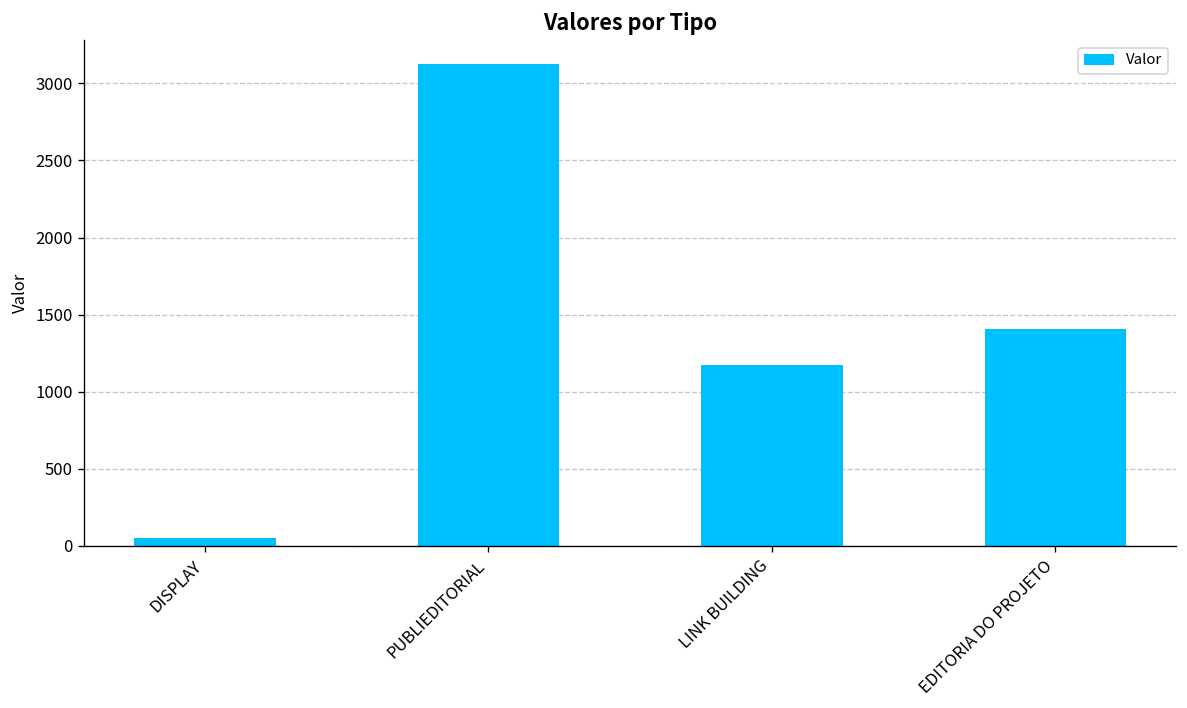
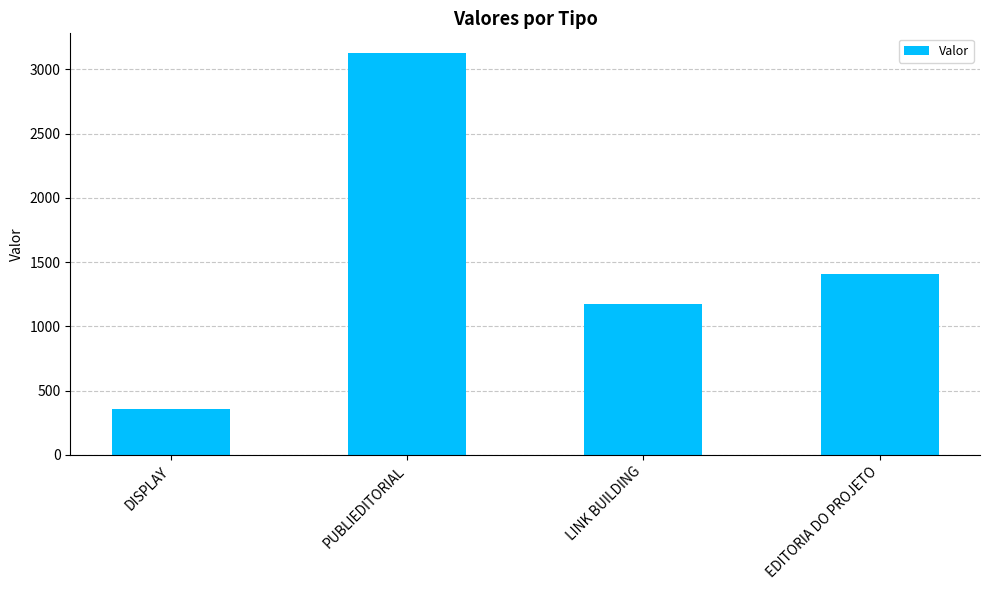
  {
-   "DISPLAY": 50,
+   "DISPLAY": 360,
    "PUBLIEDITORIAL": 3130,
    "LINK BUILDING": 1170,
    "EDITORIA DO PROJETO": 1410
  }
